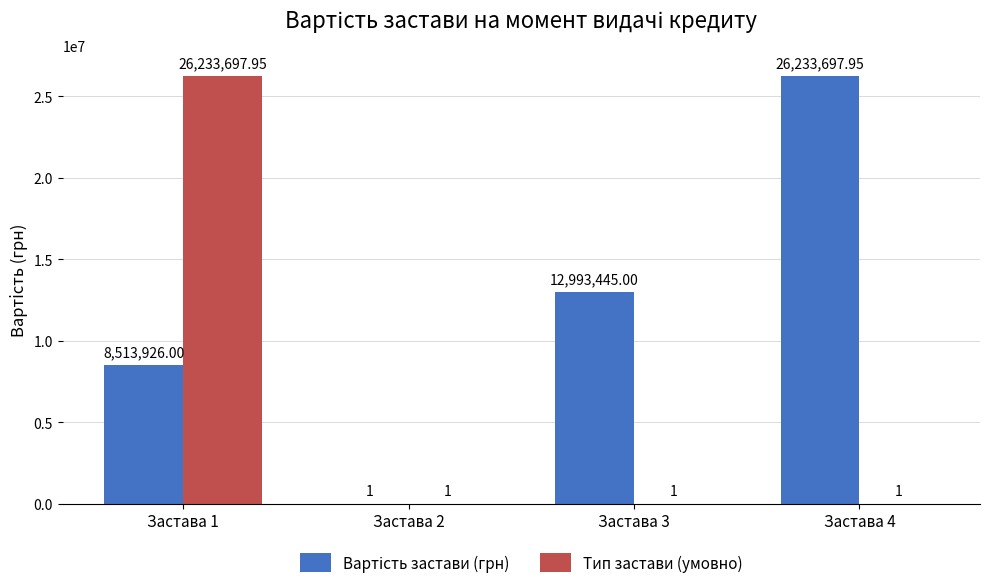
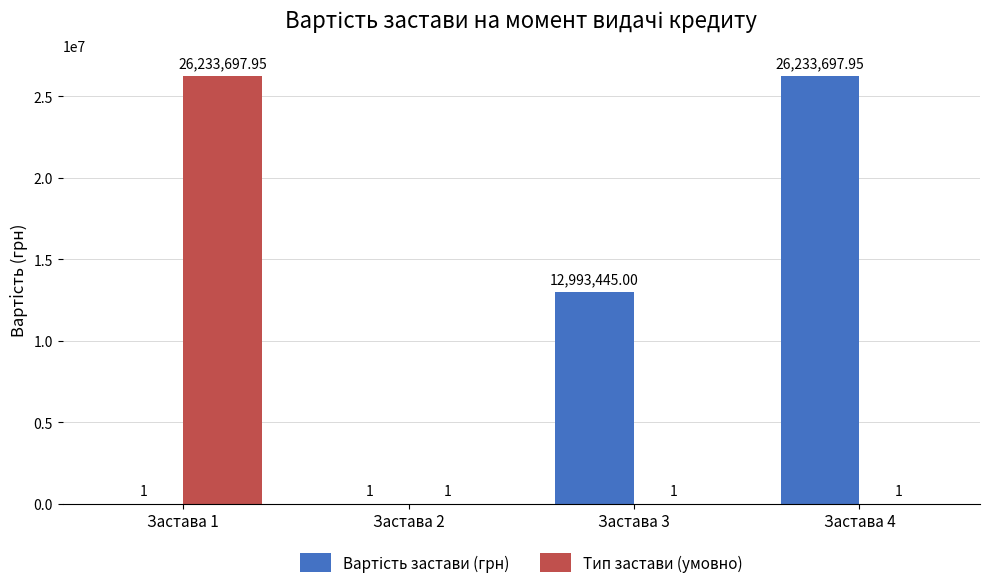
  {
    "Вартість застави (грн)": {
-     "Застава 1": "8,513,926.00",
+     "Застава 1": "1",
      "Застава 2": "1",
      "Застава 3": "12,993,445.00",
      "Застава 4": "26,233,697.95"
    },
    "Тип застави (умовно)": {
      "Застава 1": "26,233,697.95",
      "Застава 2": "1",
      "Застава 3": "1",
      "Застава 4": "1"
    }
  }
